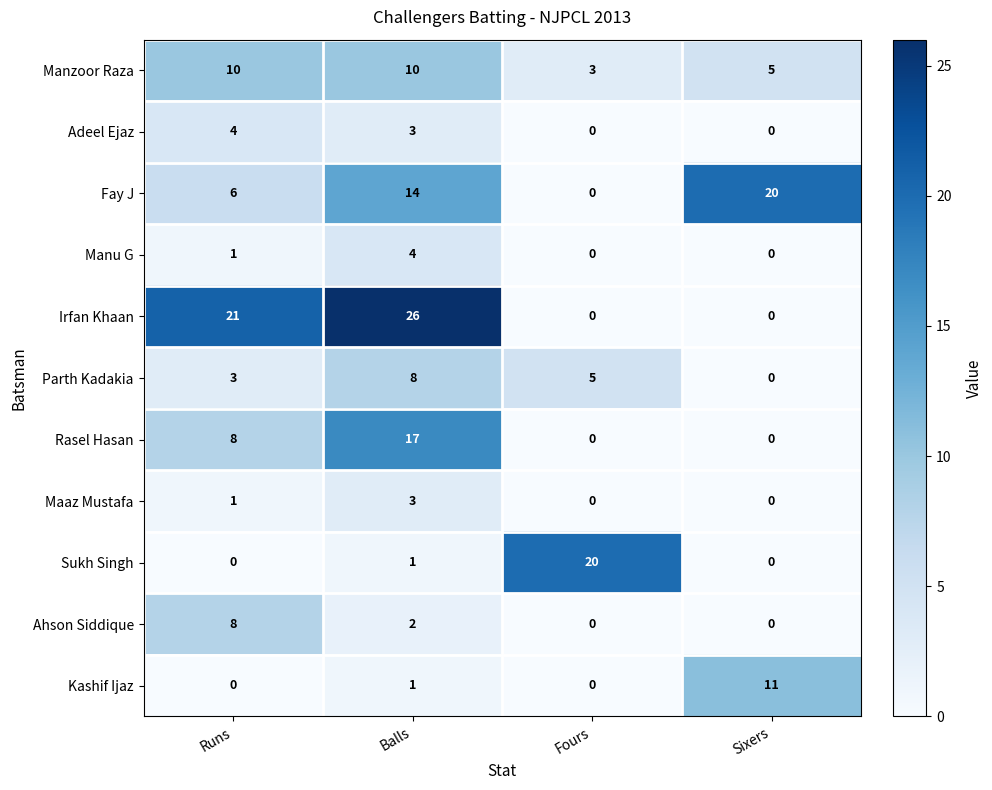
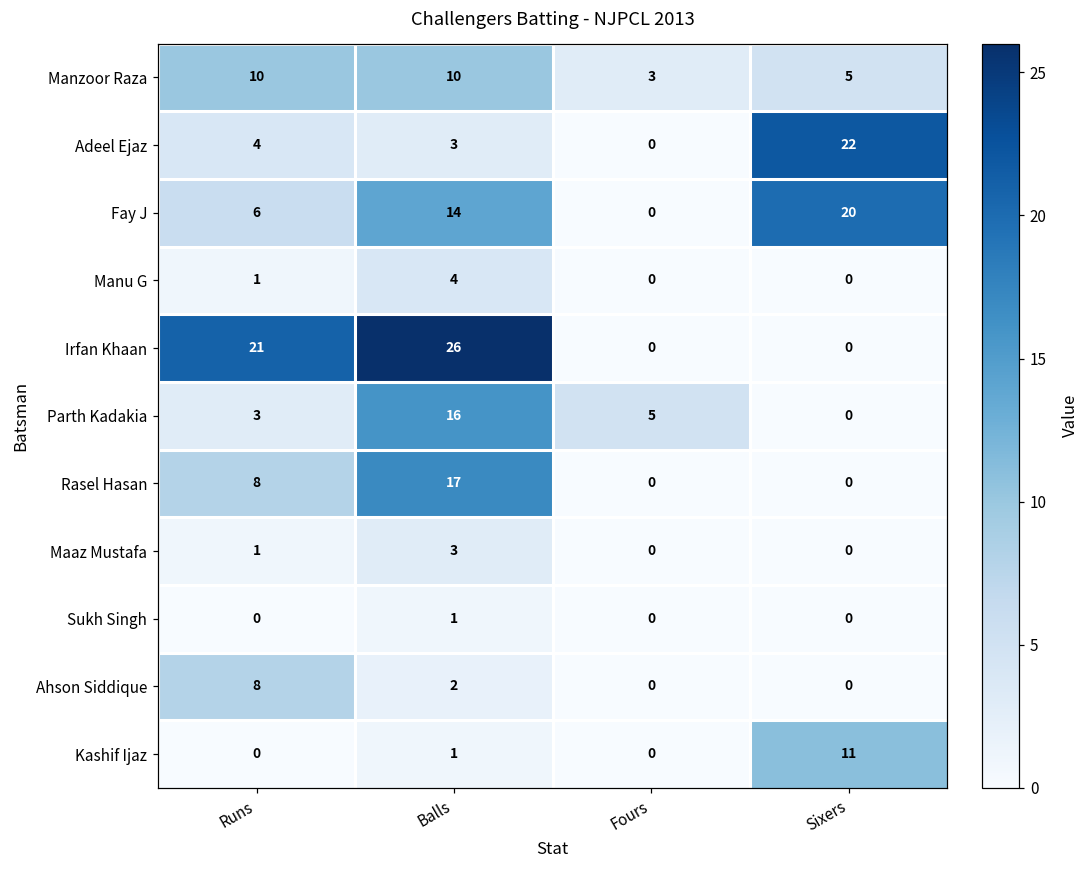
  {
    "Manzoor Raza": {
      "Runs": 10,
      "Balls": 10,
      "Fours": 3,
      "Sixers": 5
    },
    "Adeel Ejaz": {
      "Runs": 4,
      "Balls": 3,
      "Fours": 0,
-     "Sixers": 0
+     "Sixers": 22
    },
    "Fay J": {
      "Runs": 6,
      "Balls": 14,
      "Fours": 0,
      "Sixers": 20
    },
    "Manu G": {
      "Runs": 1,
      "Balls": 4,
      "Fours": 0,
      "Sixers": 0
    },
    "Irfan Khaan": {
      "Runs": 21,
      "Balls": 26,
      "Fours": 0,
      "Sixers": 0
    },
    "Parth Kadakia": {
      "Runs": 3,
-     "Balls": 8,
+     "Balls": 16,
      "Fours": 5,
      "Sixers": 0
    },
    "Rasel Hasan": {
      "Runs": 8,
      "Balls": 17,
      "Fours": 0,
      "Sixers": 0
    },
    "Maaz Mustafa": {
      "Runs": 1,
      "Balls": 3,
      "Fours": 0,
      "Sixers": 0
    },
    "Sukh Singh": {
      "Runs": 0,
      "Balls": 1,
-     "Fours": 20,
+     "Fours": 0,
      "Sixers": 0
    },
    "Ahson Siddique": {
      "Runs": 8,
      "Balls": 2,
      "Fours": 0,
      "Sixers": 0
    },
    "Kashif Ijaz": {
      "Runs": 0,
      "Balls": 1,
      "Fours": 0,
      "Sixers": 11
    }
  }
